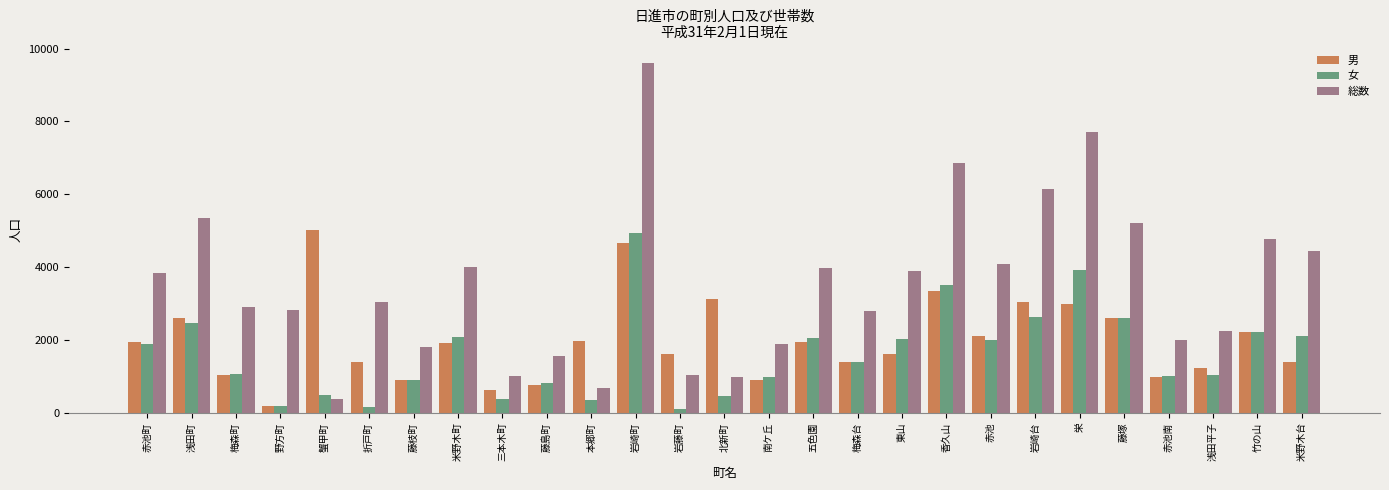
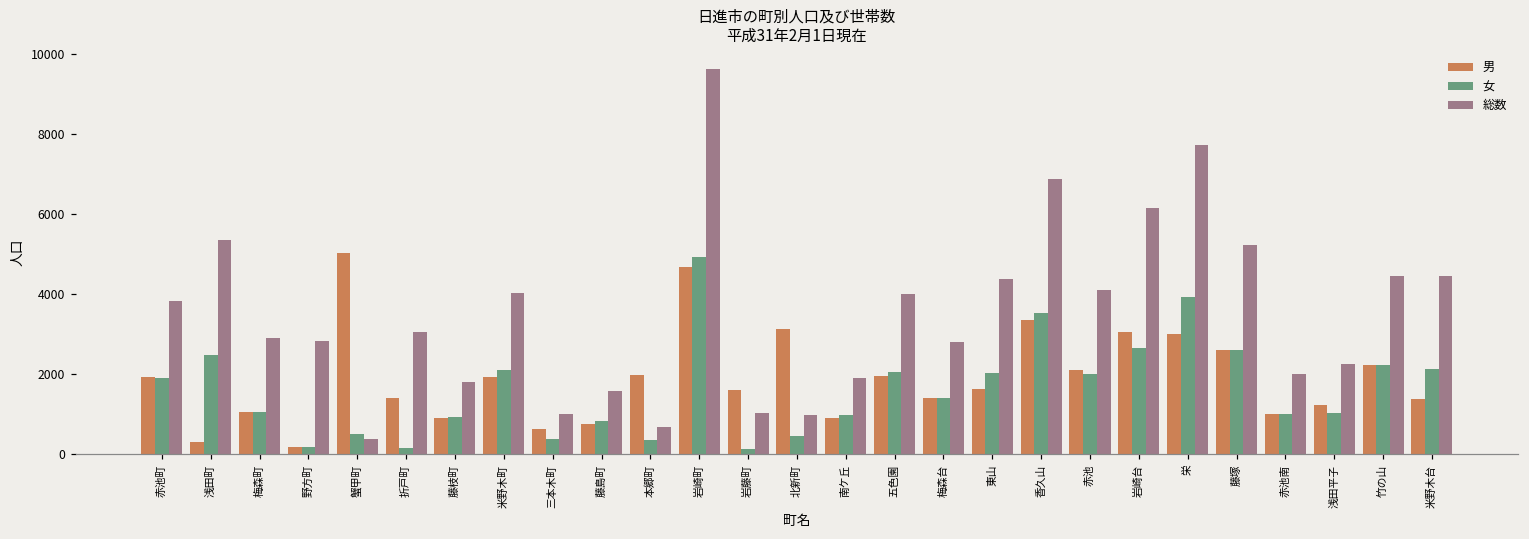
  {
    "男": {
      "赤池町": 1900,
-     "浅田町": 2600,
+     "浅田町": 300,
      "梅森町": 1000,
      "野方町": 200,
      "蟹甲町": 5000,
      "折戸町": 1400,
      "藤枝町": 900,
      "米野木町": 1900,
      "三本木町": 600,
      "藤島町": 700,
      "本郷町": 2000,
      "岩崎町": 4700,
      "岩藤町": 1600,
      "北新町": 3100,
      "南ケ丘": 900,
      "五色園": 1900,
      "梅森台": 1400,
      "東山": 1600,
      "香久山": 3300,
      "赤池": 2100,
      "岩崎台": 3000,
      "栄": 3000,
      "藤塚": 2600,
      "赤池南": 1000,
      "浅田平子": 1200,
      "竹の山": 2200,
      "米野木台": 1400
    },
    "女": {
      "赤池町": 1900,
      "浅田町": 2500,
      "梅森町": 1100,
      "野方町": 200,
      "蟹甲町": 500,
      "折戸町": 200,
      "藤枝町": 900,
      "米野木町": 2100,
      "三本木町": 400,
      "藤島町": 800,
      "本郷町": 300,
      "岩崎町": 4900,
      "岩藤町": 100,
      "北新町": 500,
      "南ケ丘": 1000,
      "五色園": 2000,
      "梅森台": 1400,
      "東山": 2000,
      "香久山": 3500,
      "赤池": 2000,
      "岩崎台": 2600,
      "栄": 3900,
      "藤塚": 2600,
      "赤池南": 1000,
      "浅田平子": 1000,
      "竹の山": 2200,
      "米野木台": 2100
    },
    "総数": {
      "赤池町": 3800,
      "浅田町": 5300,
      "梅森町": 2900,
      "野方町": 2800,
      "蟹甲町": 400,
      "折戸町": 3100,
      "藤枝町": 1800,
      "米野木町": 4000,
      "三本木町": 1000,
      "藤島町": 1600,
      "本郷町": 700,
      "岩崎町": 9600,
      "岩藤町": 1000,
      "北新町": 1000,
      "南ケ丘": 1900,
      "五色園": 4000,
      "梅森台": 2800,
-     "東山": 3900,
+     "東山": 4400,
      "香久山": 6900,
      "赤池": 4100,
      "岩崎台": 6200,
      "栄": 7700,
      "藤塚": 5200,
      "赤池南": 2000,
      "浅田平子": 2300,
-     "竹の山": 4800,
+     "竹の山": 4400,
      "米野木台": 4400
    }
  }
